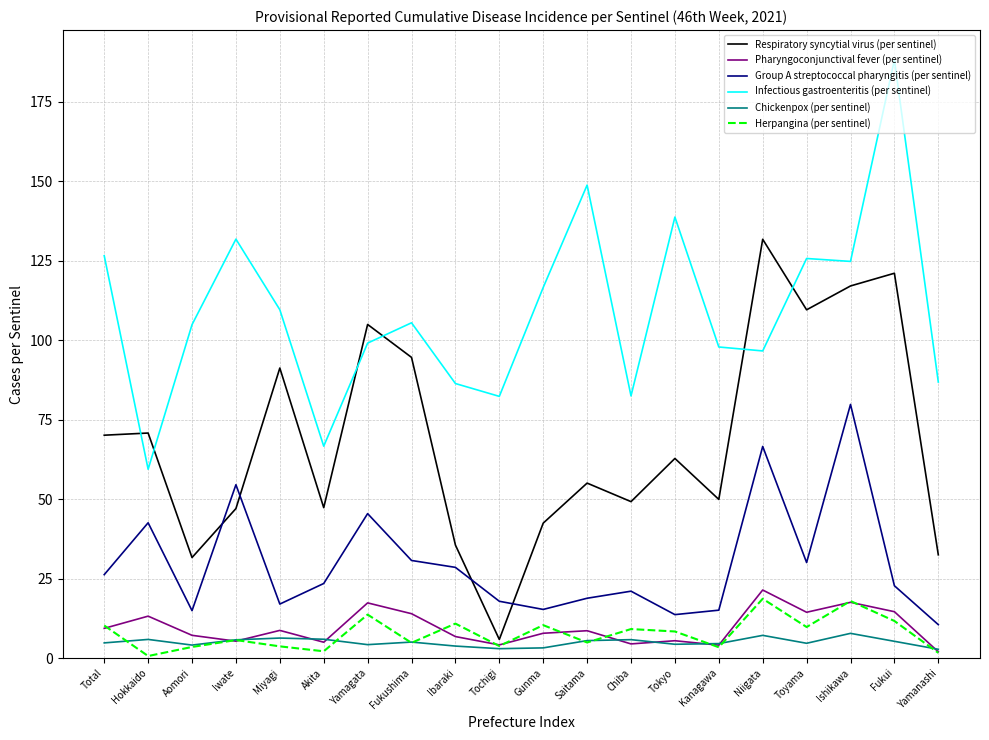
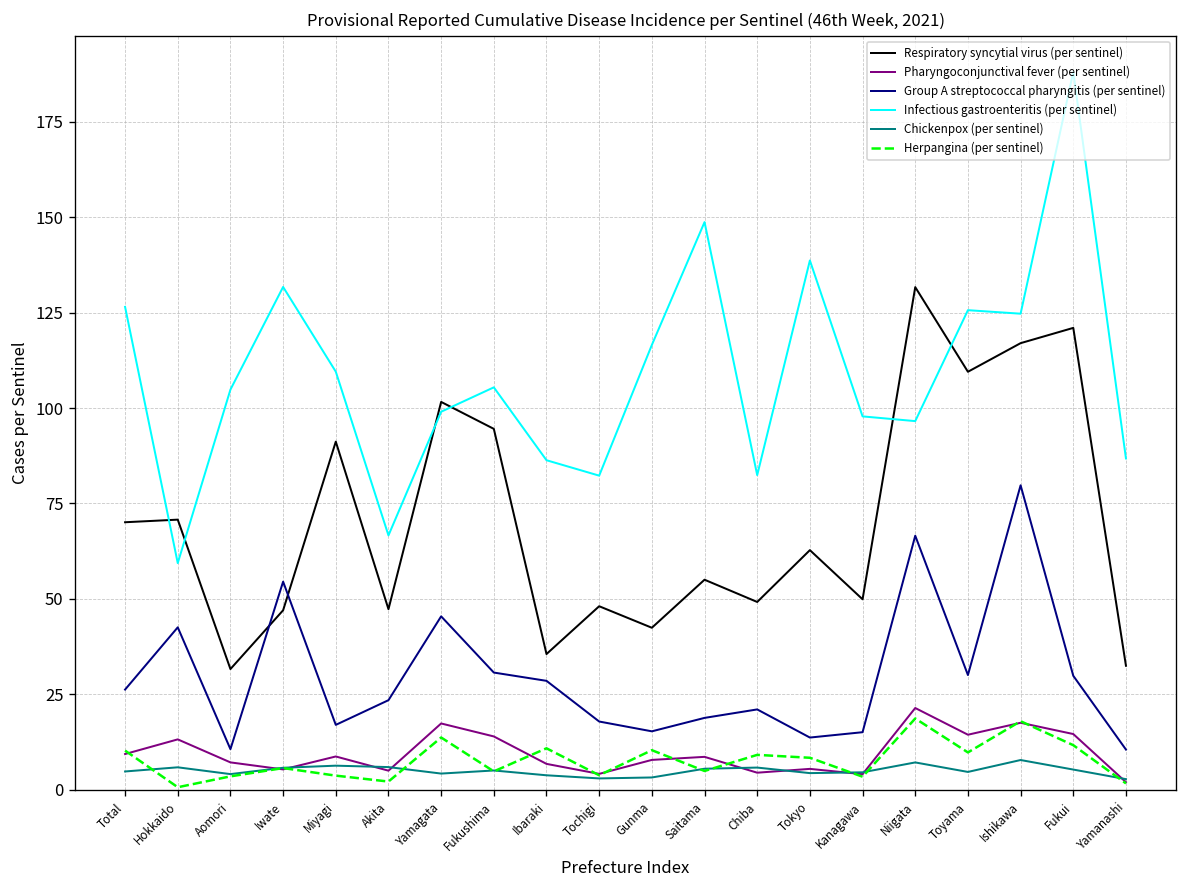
  {
    "Respiratory syncytial virus (per sentinel)": {
      "Total": 70,
      "Hokkaido": 71,
      "Aomori": 32,
      "Iwate": 47,
      "Miyagi": 91,
      "Akita": 47,
-     "Yamagata": 105,
+     "Yamagata": 102,
      "Fukushima": 95,
      "Ibaraki": 36,
-     "Tochigi": 6,
+     "Tochigi": 48,
      "Gunma": 42,
      "Saitama": 55,
      "Chiba": 49,
      "Tokyo": 63,
      "Kanagawa": 50,
      "Niigata": 132,
      "Toyama": 110,
      "Ishikawa": 117,
      "Fukui": 121,
      "Yamanashi": 32
    },
    "Pharyngoconjunctival fever (per sentinel)": {
      "Total": 9,
      "Hokkaido": 13,
      "Aomori": 7,
      "Miyagi": 9,
      "Akita": 5,
      "Yamagata": 17,
      "Fukushima": 14,
      "Ibaraki": 7,
      "Gunma": 8,
      "Saitama": 9,
      "Chiba": 4,
      "Tokyo": 5,
      "Niigata": 21,
      "Toyama": 14,
      "Fukui": 15
    },
    "Group A streptococcal pharyngitis (per sentinel)": {
      "Total": 26,
      "Hokkaido": 43,
-     "Aomori": 15,
+     "Aomori": 11,
      "Iwate": 55,
      "Miyagi": 17,
      "Akita": 23,
      "Yamagata": 45,
      "Fukushima": 31,
      "Ibaraki": 29,
      "Tochigi": 18,
      "Gunma": 15,
      "Saitama": 19,
      "Chiba": 21,
      "Tokyo": 14,
      "Kanagawa": 15,
      "Niigata": 67,
      "Toyama": 30,
      "Ishikawa": 80,
-     "Fukui": 23,
+     "Fukui": 30,
      "Yamanashi": 11
    },
    "Infectious gastroenteritis (per sentinel)": {
      "Total": 127,
      "Hokkaido": 59,
      "Aomori": 105,
      "Iwate": 132,
      "Miyagi": 110,
      "Akita": 67,
      "Yamagata": 99,
      "Fukushima": 105,
      "Ibaraki": 86,
      "Tochigi": 82,
      "Gunma": 117,
      "Saitama": 149,
      "Chiba": 82,
      "Tokyo": 139,
      "Kanagawa": 98,
      "Niigata": 97,
      "Toyama": 126,
      "Ishikawa": 125,
      "Yamanashi": 87
    },
    "Chickenpox (per sentinel)": {
      "Total": 5,
      "Hokkaido": 6,
      "Miyagi": 6,
      "Akita": 6,
      "Yamagata": 4,
      "Ibaraki": 4,
      "Tochigi": 3,
      "Gunma": 3,
      "Chiba": 6,
      "Tokyo": 4,
      "Niigata": 7,
      "Toyama": 5,
      "Ishikawa": 8,
      "Fukui": 5
    },
    "Herpangina (per sentinel)": {
      "Total": 10,
      "Hokkaido": 1,
      "Miyagi": 4,
      "Akita": 2,
      "Yamagata": 14,
      "Ibaraki": 11,
      "Gunma": 10,
      "Chiba": 9,
      "Tokyo": 8,
      "Niigata": 19,
      "Toyama": 10,
      "Fukui": 12
    }
  }
